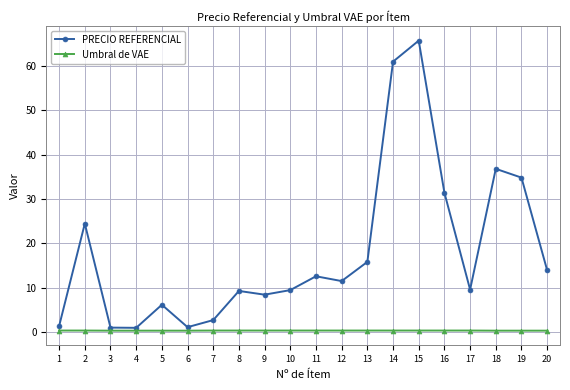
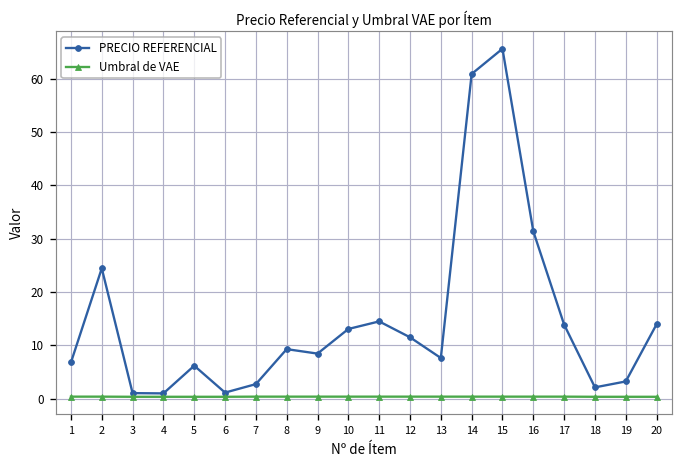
  {
    "PRECIO REFERENCIAL": {
-     "1": 1,
+     "1": 7,
      "2": 24,
      "3": 1,
      "4": 1,
      "5": 6,
      "6": 1,
      "7": 3,
      "8": 9,
      "9": 8,
-     "10": 9,
-     "11": 13,
+     "10": 13,
+     "11": 15,
      "12": 12,
-     "13": 16,
+     "13": 8,
      "14": 61,
      "15": 66,
      "16": 31,
-     "17": 10,
-     "18": 37,
-     "19": 35,
+     "17": 14,
+     "18": 2,
+     "19": 3,
      "20": 14
    },
    "Umbral de VAE": {
      "1": 0,
      "2": 0,
      "3": 0,
      "4": 0,
      "5": 0,
      "6": 0,
      "7": 0,
      "8": 0,
      "9": 0,
      "10": 0,
      "11": 0,
      "12": 0,
      "13": 0,
      "14": 0,
      "15": 0,
      "16": 0,
      "17": 0,
      "18": 0,
      "19": 0,
      "20": 0
    }
  }
